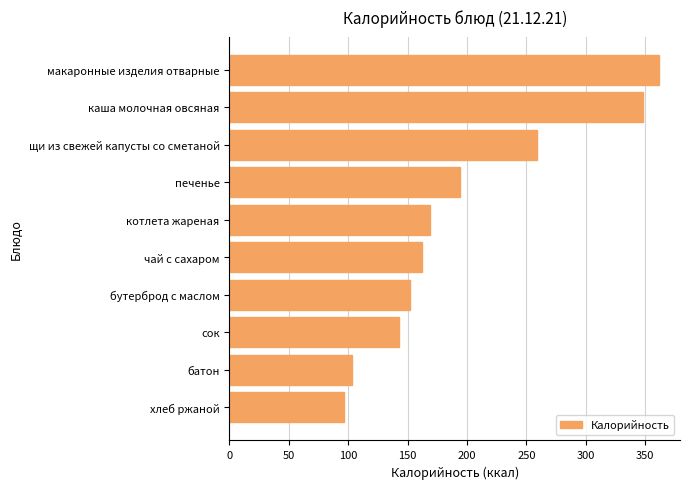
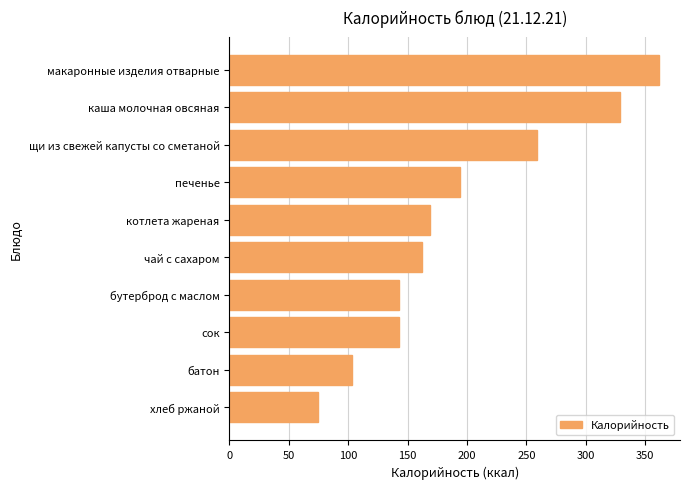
  {
    "макаронные изделия отварные": 361,
-   "каша молочная овсяная": 348,
+   "каша молочная овсяная": 329,
    "щи из свежей капусты со сметаной": 259,
    "печенье": 194,
    "котлета жареная": 169,
    "чай с сахаром": 163,
-   "бутерброд с маслом": 152,
+   "бутерброд с маслом": 143,
    "сок": 142,
    "батон": 103,
-   "хлеб ржаной": 97
+   "хлеб ржаной": 75
  }
